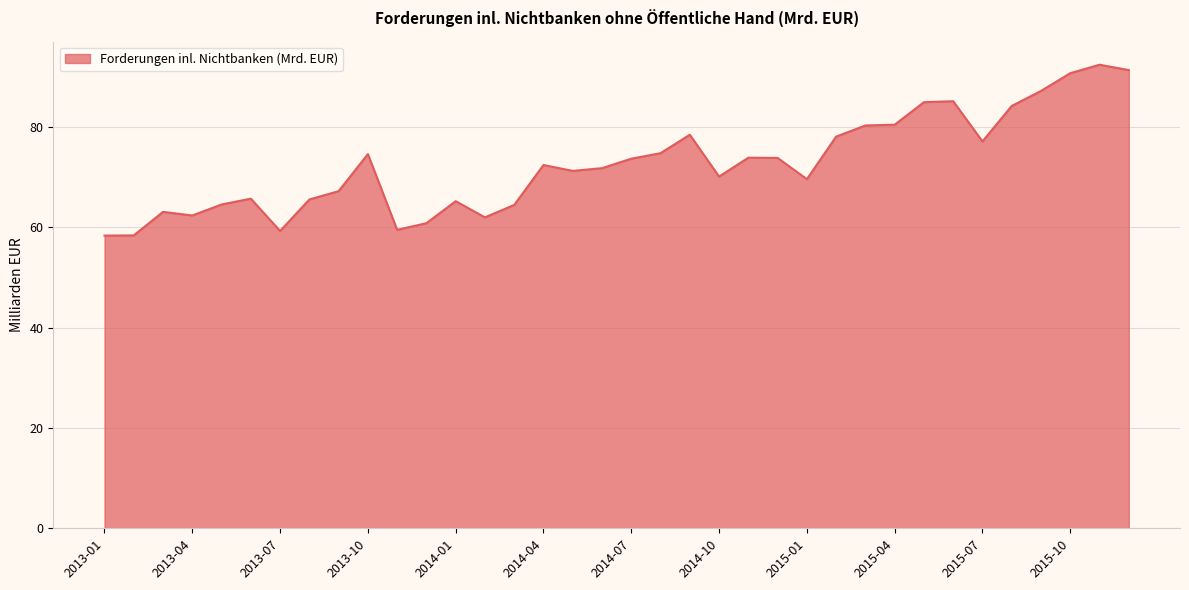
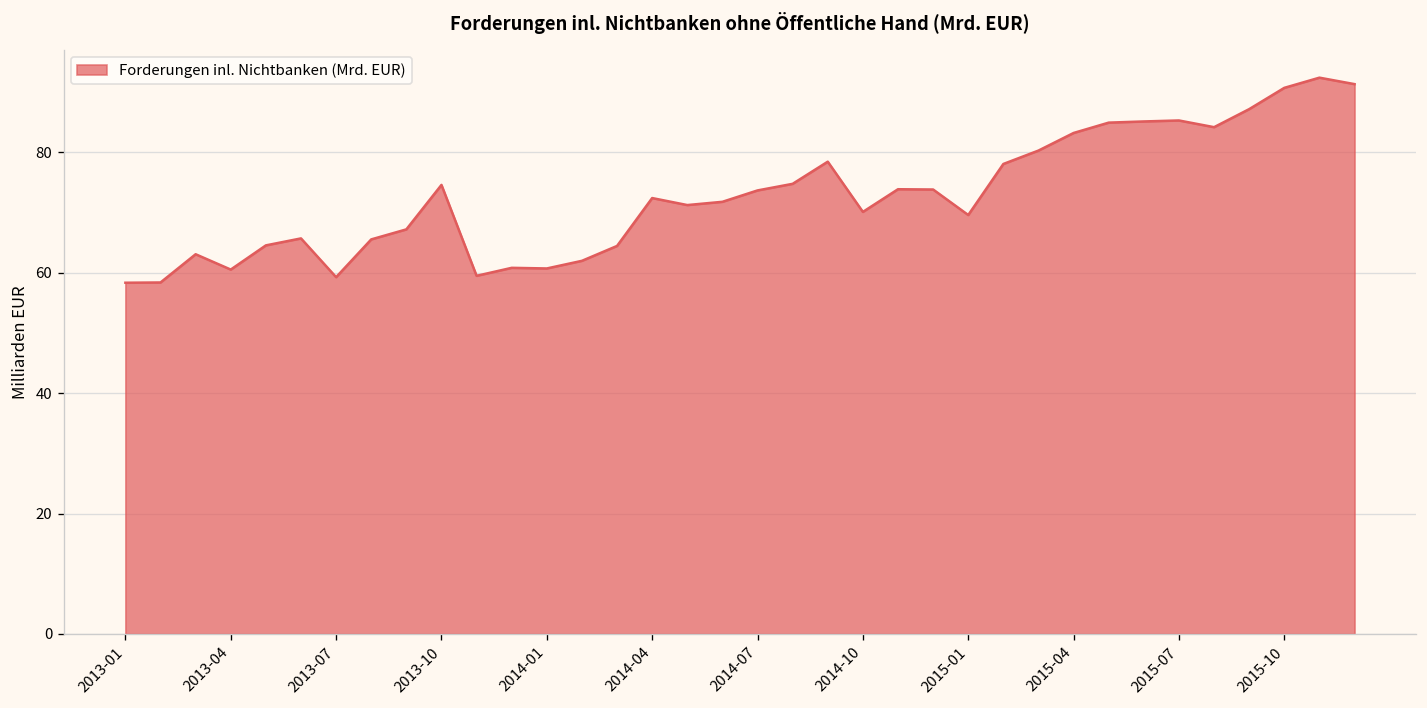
  {
    "2013-01": 58,
-   "2013-04": 62,
+   "2013-04": 61,
    "2013-07": 59,
    "2013-10": 75,
-   "2014-01": 65,
+   "2014-01": 61,
    "2014-04": 72,
    "2014-07": 74,
    "2014-10": 70,
    "2015-01": 70,
-   "2015-04": 80,
-   "2015-07": 77,
+   "2015-04": 83,
+   "2015-07": 85,
    "2015-10": 91
  }
